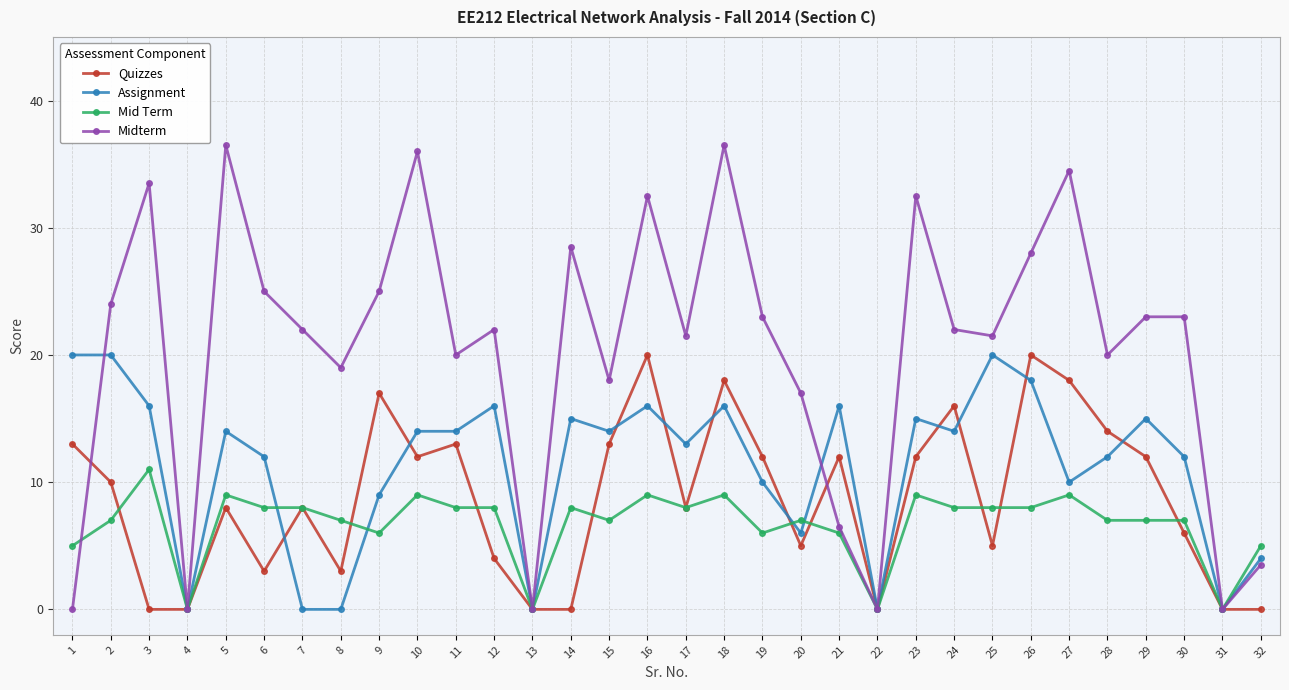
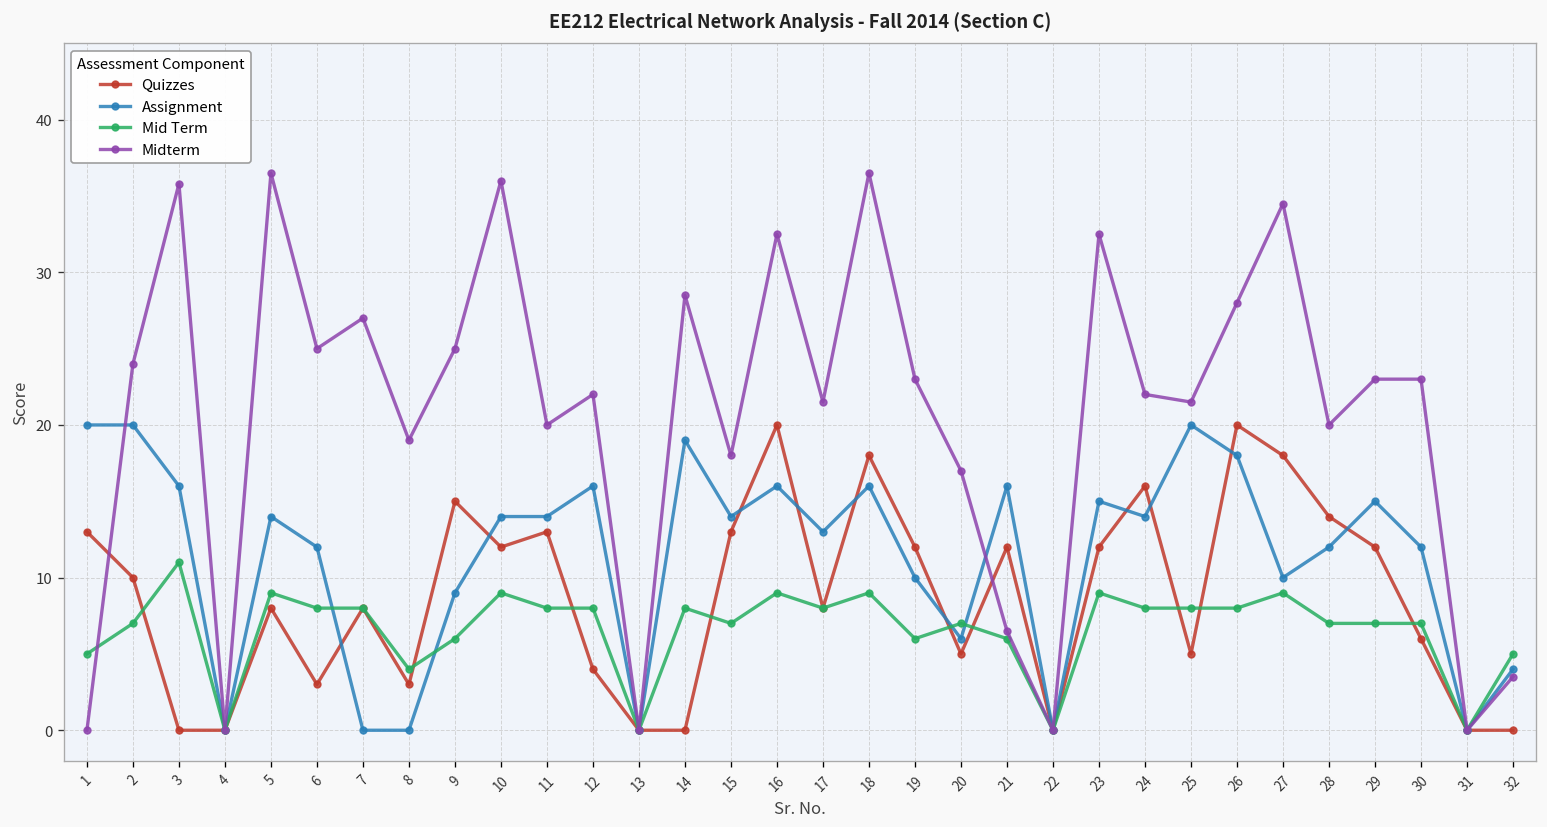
  {
    "Quizzes": {
      "1": 13,
      "2": 10,
      "3": 0,
      "5": 8,
      "6": 3,
      "8": 3,
-     "9": 17,
+     "9": 15,
      "10": 12,
      "11": 13,
      "12": 4,
      "14": 0,
      "15": 13,
      "16": 20,
      "18": 18,
      "19": 12,
      "20": 5,
      "21": 12,
      "23": 12,
      "24": 16,
      "25": 5,
      "26": 20,
      "27": 18,
      "28": 14,
      "29": 12,
      "30": 6,
      "32": 0
    },
    "Assignment": {
      "1": 20,
      "2": 20,
      "3": 16,
      "5": 14,
      "6": 12,
      "7": 0,
      "8": 0,
      "9": 9,
      "10": 14,
      "11": 14,
      "12": 16,
-     "14": 15,
+     "14": 19,
      "15": 14,
      "16": 16,
      "17": 13,
      "18": 16,
      "19": 10,
      "20": 6,
      "21": 16,
      "23": 15,
      "24": 14,
      "25": 20,
      "26": 18,
      "27": 10,
      "28": 12,
      "29": 15,
      "30": 12,
      "32": 4
    },
    "Mid Term": {
      "1": 5,
      "2": 7,
      "3": 11,
      "5": 9,
      "6": 8,
-     "8": 7,
+     "8": 4,
      "9": 6,
      "10": 9,
      "11": 8,
      "12": 8,
      "14": 8,
      "15": 7,
      "16": 9,
      "18": 9,
      "19": 6,
      "20": 7,
      "21": 6,
      "23": 9,
      "24": 8,
      "25": 8,
      "26": 8,
      "27": 9,
      "28": 7,
      "29": 7,
      "30": 7,
      "32": 5
    },
    "Midterm": {
      "1": 0.0,
      "2": 24.0,
-     "3": 33.5,
+     "3": 35.8,
      "5": 36.5,
      "6": 25.0,
-     "7": 22,
+     "7": 27,
      "8": 19.0,
      "9": 25.0,
      "10": 36.0,
      "11": 20.0,
      "12": 22.0,
      "14": 28.5,
      "15": 18.0,
      "16": 32.5,
      "17": 21.5,
      "18": 36.5,
      "19": 23.0,
      "20": 17.0,
      "21": 6.5,
      "23": 32.5,
      "24": 22.0,
      "25": 21.5,
      "26": 28.0,
      "27": 34.5,
      "28": 20.0,
      "29": 23.0,
      "30": 23.0,
      "32": 3.5
    }
  }
